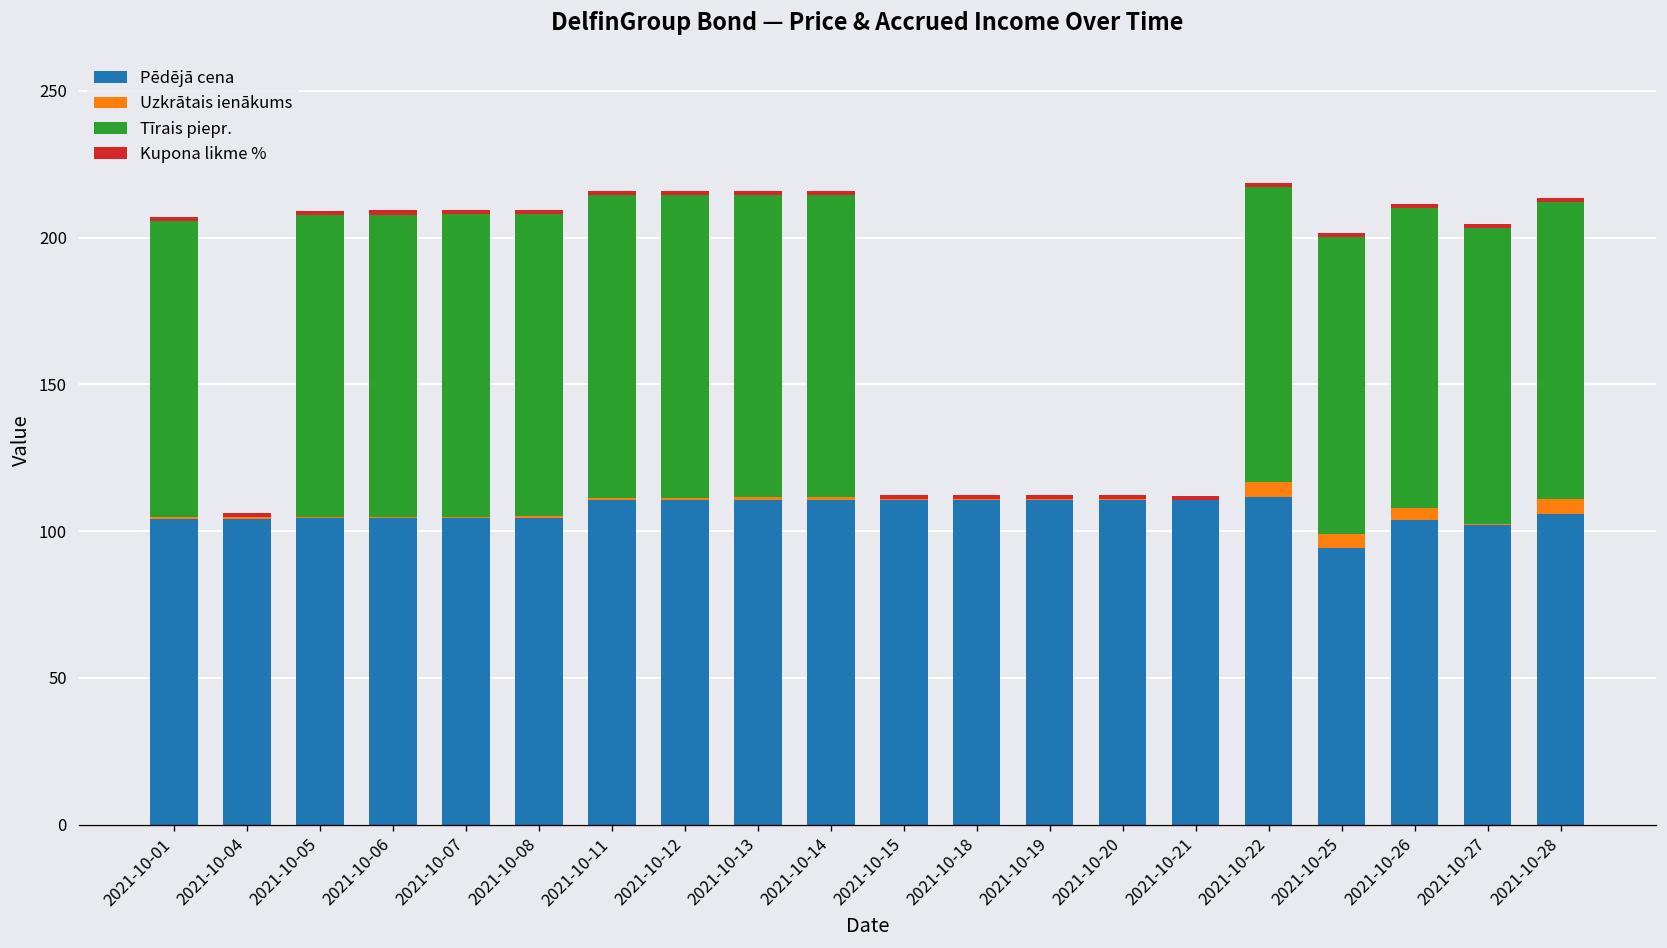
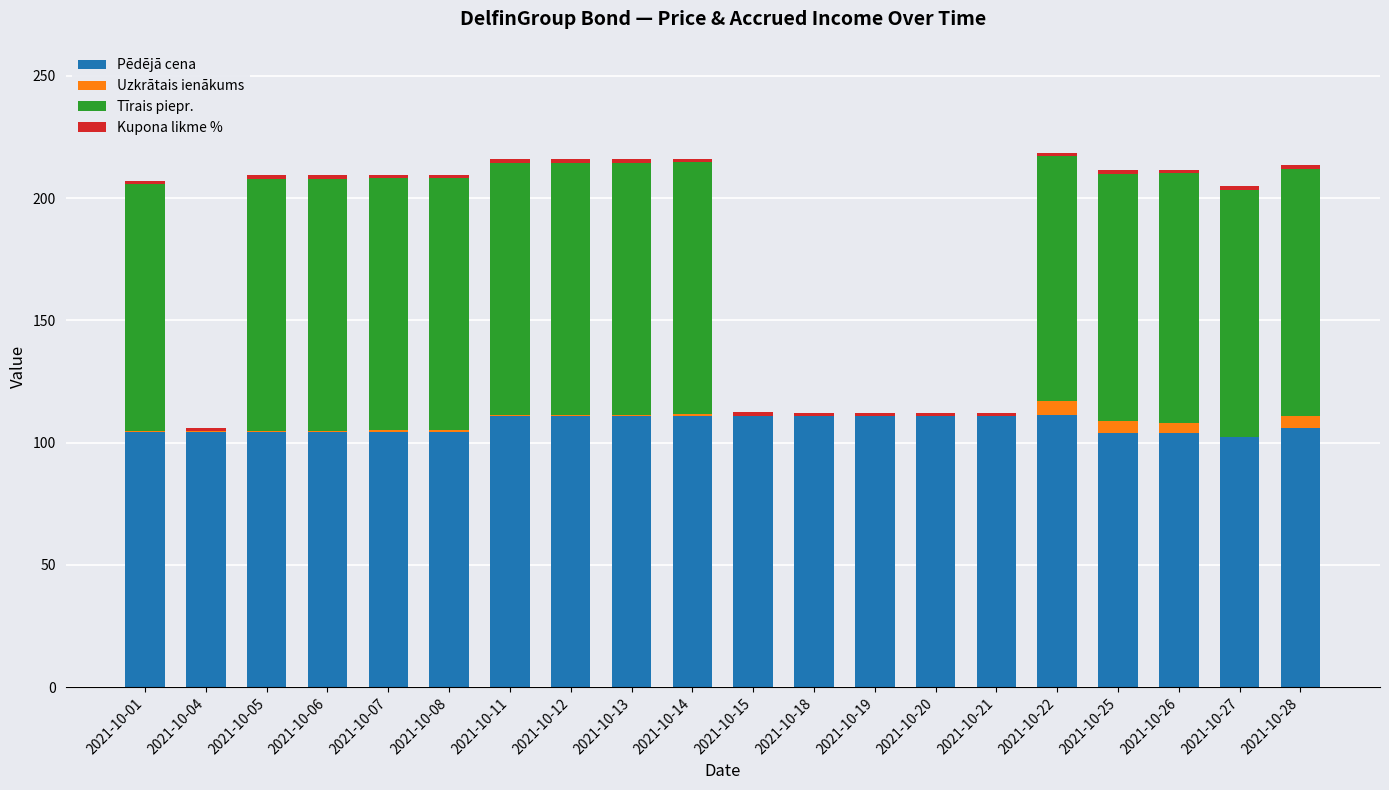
  {
    "Pēdējā cena": {
      "2021-10-01": 104,
      "2021-10-04": 104,
      "2021-10-05": 104,
      "2021-10-06": 104,
      "2021-10-07": 104,
      "2021-10-08": 104,
      "2021-10-11": 111,
      "2021-10-12": 111,
      "2021-10-13": 111,
      "2021-10-14": 111,
      "2021-10-15": 111,
      "2021-10-18": 111,
      "2021-10-19": 111,
      "2021-10-20": 111,
      "2021-10-21": 111,
      "2021-10-22": 111,
-     "2021-10-25": 94,
+     "2021-10-25": 104,
      "2021-10-26": 104,
      "2021-10-27": 102,
      "2021-10-28": 106
    },
    "Uzkrātais ienākums": {
      "2021-10-21": 0,
      "2021-10-22": 5,
      "2021-10-25": 5,
      "2021-10-26": 4,
      "2021-10-28": 5
    },
    "Tīrais piepr.": {
      "2021-10-01": 101,
      "2021-10-04": 0,
      "2021-10-05": 103,
      "2021-10-06": 103,
      "2021-10-07": 103,
      "2021-10-08": 103,
      "2021-10-11": 103,
      "2021-10-12": 103,
      "2021-10-13": 103,
      "2021-10-14": 103,
      "2021-10-15": 0,
      "2021-10-18": 0,
      "2021-10-19": 0,
      "2021-10-20": 0,
      "2021-10-21": 0,
      "2021-10-22": 100,
      "2021-10-25": 101,
      "2021-10-26": 102,
      "2021-10-27": 101,
      "2021-10-28": 101
    },
    "Kupona likme %": {
      "2021-10-01": 1,
      "2021-10-04": 1,
      "2021-10-05": 1,
      "2021-10-06": 1,
      "2021-10-07": 1,
      "2021-10-08": 1,
      "2021-10-11": 1,
      "2021-10-12": 1,
      "2021-10-13": 1,
      "2021-10-14": 1,
      "2021-10-15": 1,
      "2021-10-18": 1,
      "2021-10-19": 1,
      "2021-10-20": 1,
      "2021-10-21": 1,
      "2021-10-22": 1,
      "2021-10-25": 1,
      "2021-10-26": 1,
      "2021-10-27": 1,
      "2021-10-28": 1
    }
  }
